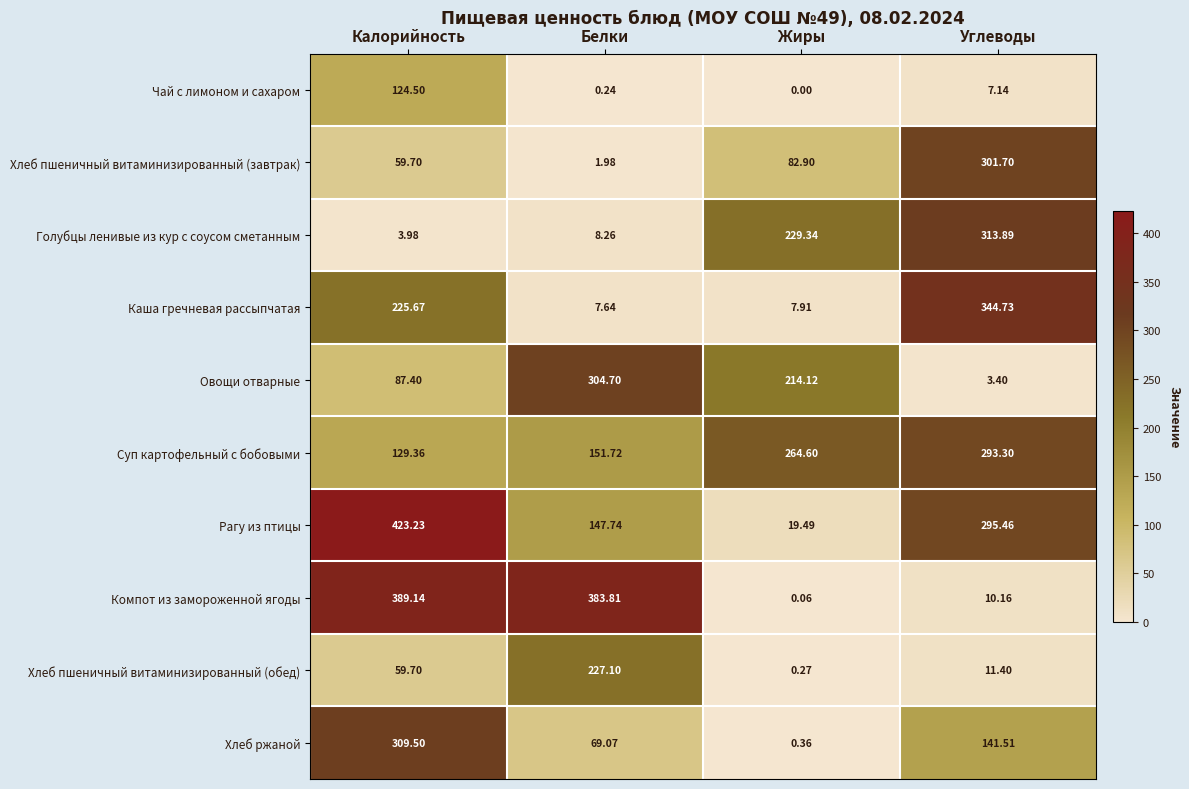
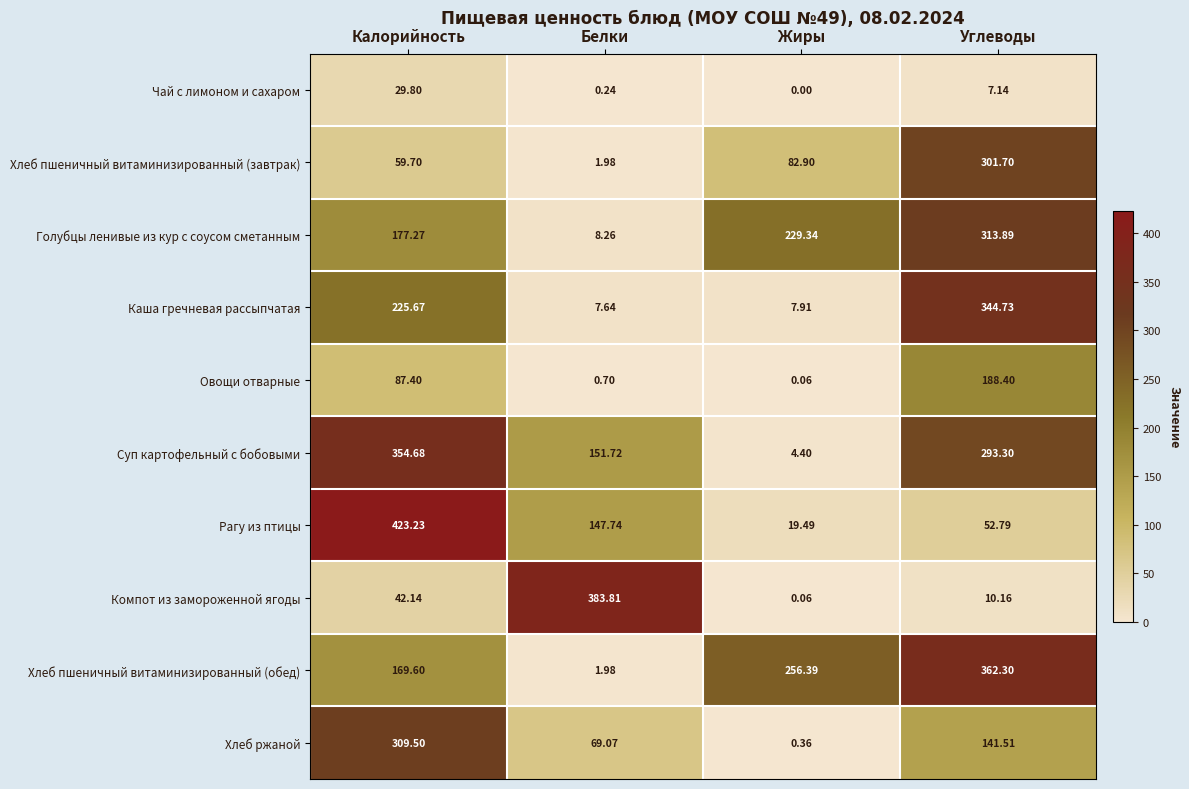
  {
    "Чай с лимоном и сахаром": {
-     "Калорийность": 124.50,
+     "Калорийность": 29.80,
      "Белки": 0.24,
      "Жиры": 0.00,
      "Углеводы": 7.14
    },
    "Хлеб пшеничный витаминизированный (завтрак)": {
      "Калорийность": 59.70,
      "Белки": 1.98,
      "Жиры": 82.90,
      "Углеводы": 301.70
    },
    "Голубцы ленивые из кур с соусом сметанным": {
-     "Калорийность": 3.98,
+     "Калорийность": 177.27,
      "Белки": 8.26,
      "Жиры": 229.34,
      "Углеводы": 313.89
    },
    "Каша гречневая рассыпчатая": {
      "Калорийность": 225.67,
      "Белки": 7.64,
      "Жиры": 7.91,
      "Углеводы": 344.73
    },
    "Овощи отварные": {
      "Калорийность": 87.40,
-     "Белки": 304.70,
-     "Жиры": 214.12,
-     "Углеводы": 3.40
+     "Белки": 0.70,
+     "Жиры": 0.06,
+     "Углеводы": 188.40
    },
    "Суп картофельный с бобовыми": {
-     "Калорийность": 129.36,
+     "Калорийность": 354.68,
      "Белки": 151.72,
-     "Жиры": 264.60,
+     "Жиры": 4.40,
      "Углеводы": 293.30
    },
    "Рагу из птицы": {
      "Калорийность": 423.23,
      "Белки": 147.74,
      "Жиры": 19.49,
-     "Углеводы": 295.46
+     "Углеводы": 52.79
    },
    "Компот из замороженной ягоды": {
-     "Калорийность": 389.14,
+     "Калорийность": 42.14,
      "Белки": 383.81,
      "Жиры": 0.06,
      "Углеводы": 10.16
    },
    "Хлеб пшеничный витаминизированный (обед)": {
-     "Калорийность": 59.70,
-     "Белки": 227.10,
-     "Жиры": 0.27,
-     "Углеводы": 11.40
+     "Калорийность": 169.60,
+     "Белки": 1.98,
+     "Жиры": 256.39,
+     "Углеводы": 362.30
    },
    "Хлеб ржаной": {
      "Калорийность": 309.50,
      "Белки": 69.07,
      "Жиры": 0.36,
      "Углеводы": 141.51
    }
  }
